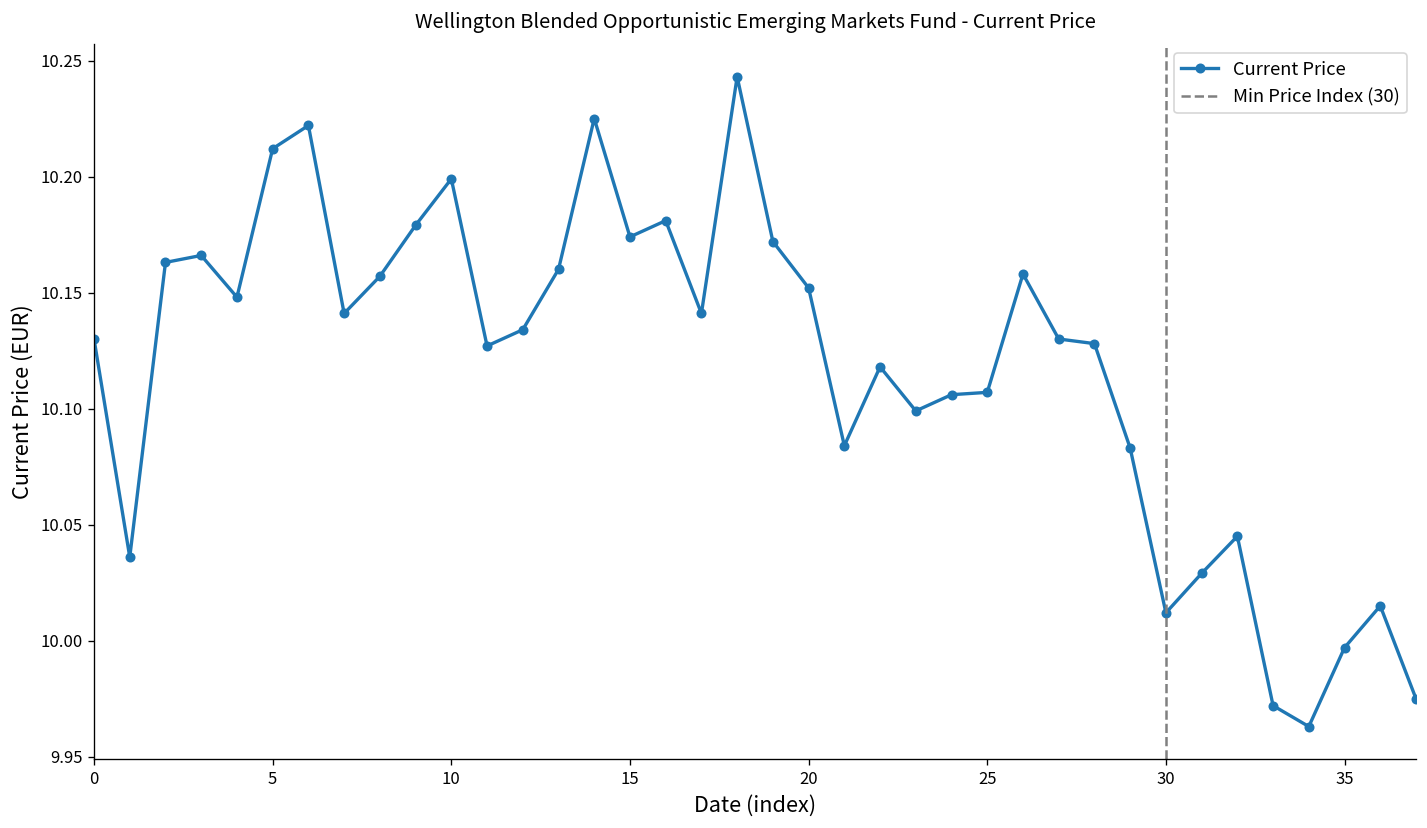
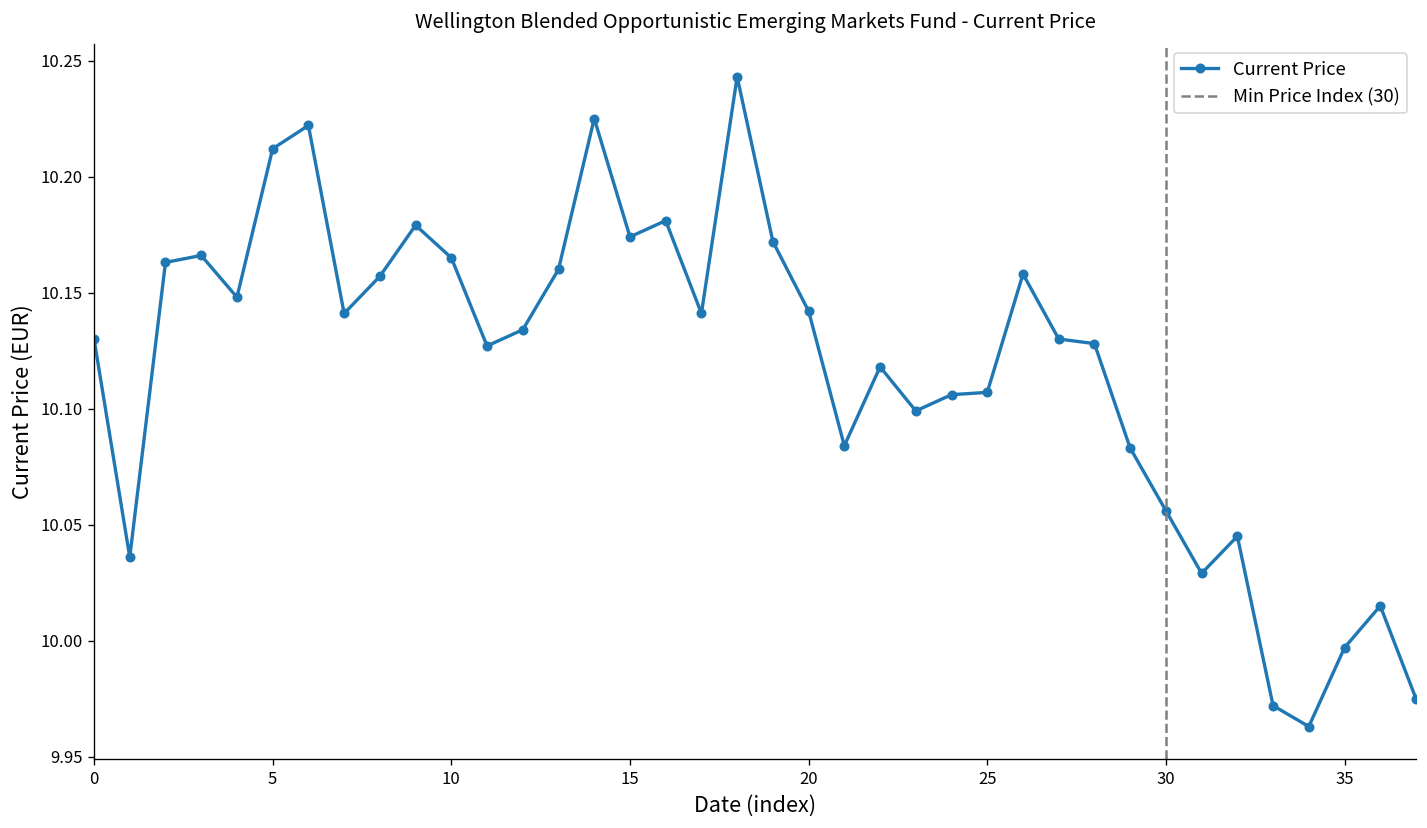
  {
    "0": 10.130,
    "5": 10.212,
-   "10": 10.199,
+   "10": 10.165,
    "15": 10.174,
-   "20": 10.152,
+   "20": 10.142,
    "25": 10.107,
-   "30": 10.012,
+   "30": 10.056,
    "35": 9.997
  }
